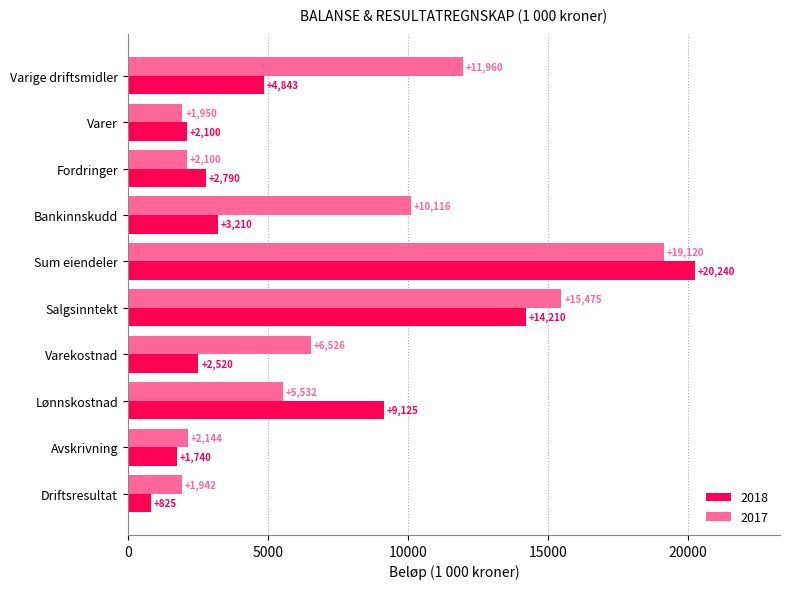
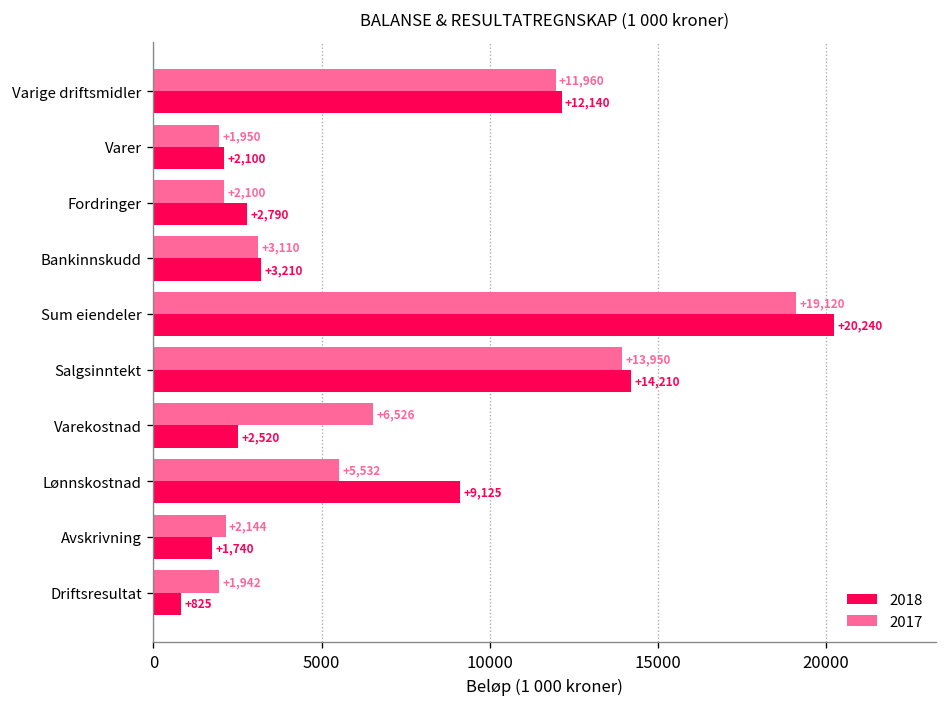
  {
    "2018": {
-     "Varige driftsmidler": "+4,843",
+     "Varige driftsmidler": "+12,140",
      "Varer": "+2,100",
      "Fordringer": "+2,790",
      "Bankinnskudd": "+3,210",
      "Sum eiendeler": "+20,240",
      "Salgsinntekt": "+14,210",
      "Varekostnad": "+2,520",
      "Lønnskostnad": "+9,125",
      "Avskrivning": "+1,740",
      "Driftsresultat": "+825"
    },
    "2017": {
      "Varige driftsmidler": "+11,960",
      "Varer": "+1,950",
      "Fordringer": "+2,100",
-     "Bankinnskudd": "+10,116",
+     "Bankinnskudd": "+3,110",
      "Sum eiendeler": "+19,120",
-     "Salgsinntekt": "+15,475",
+     "Salgsinntekt": "+13,950",
      "Varekostnad": "+6,526",
      "Lønnskostnad": "+5,532",
      "Avskrivning": "+2,144",
      "Driftsresultat": "+1,942"
    }
  }
